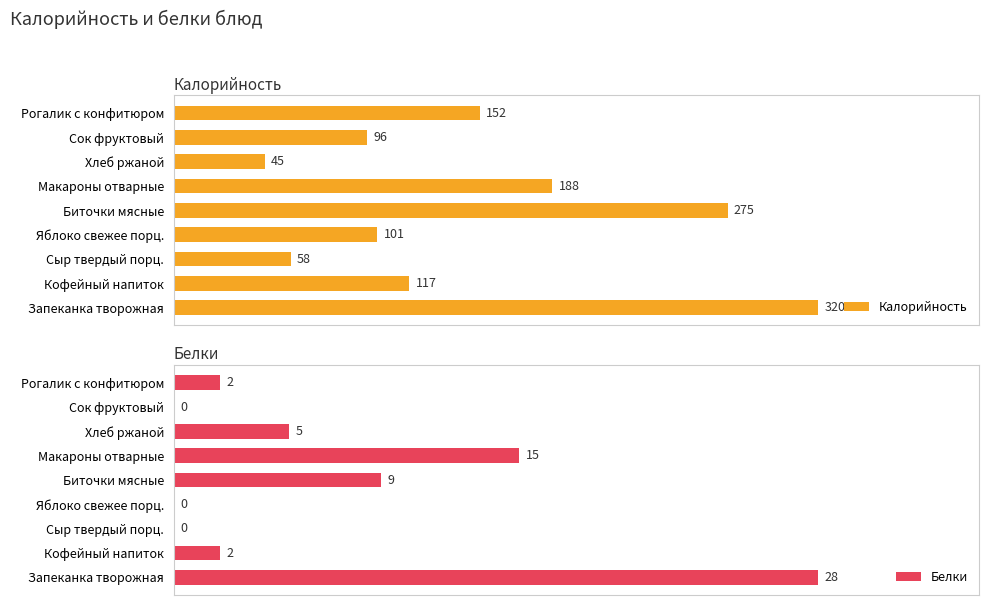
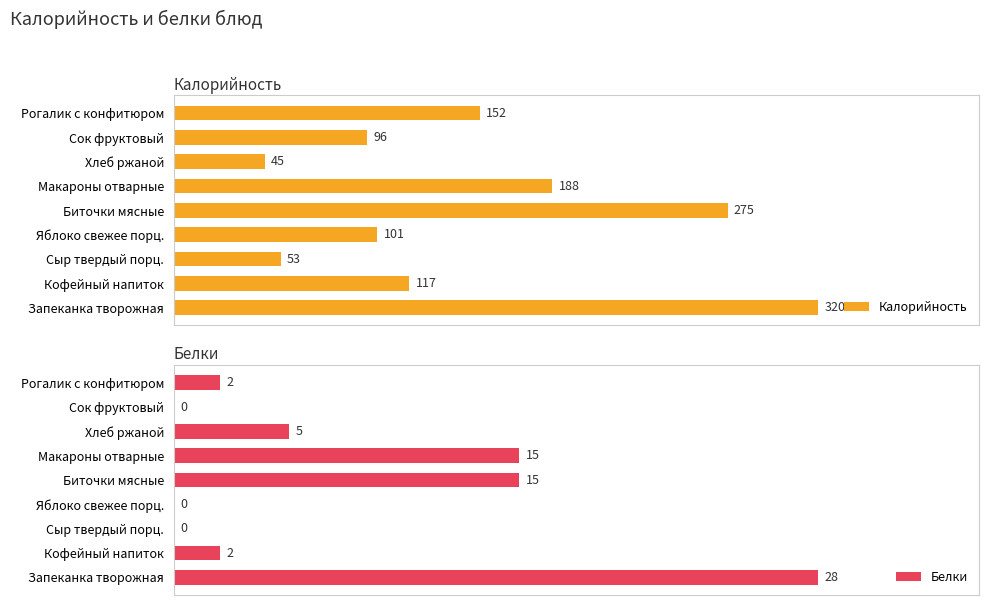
  {
    "Калорийность": {
      "Рогалик с конфитюром": 152,
      "Сок фруктовый": 96,
      "Хлеб ржаной": 45,
      "Макароны отварные": 188,
      "Биточки мясные": 275,
      "Яблоко свежее порц.": 101,
-     "Сыр твердый порц.": 58,
+     "Сыр твердый порц.": 53,
      "Кофейный напиток": 117,
      "Запеканка творожная": 320
    },
    "Белки": {
      "Рогалик с конфитюром": 2,
      "Сок фруктовый": 0,
      "Хлеб ржаной": 5,
      "Макароны отварные": 15,
-     "Биточки мясные": 9,
+     "Биточки мясные": 15,
      "Яблоко свежее порц.": 0,
      "Сыр твердый порц.": 0,
      "Кофейный напиток": 2,
      "Запеканка творожная": 28
    }
  }
